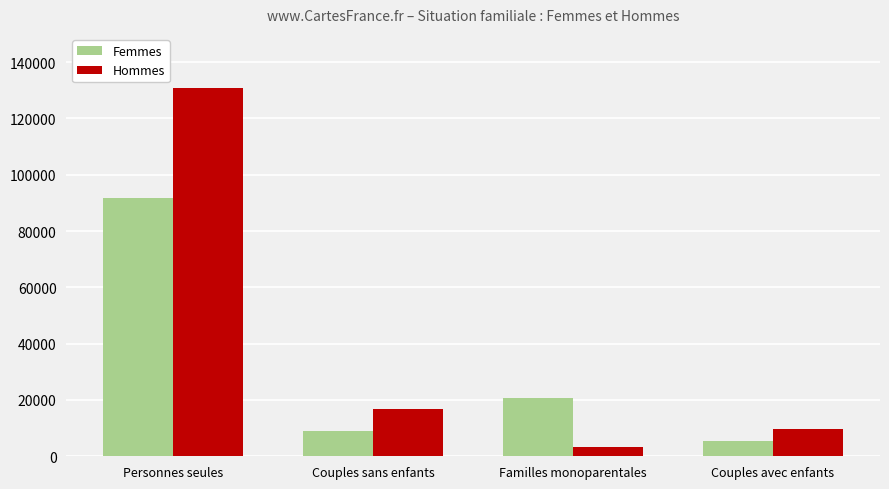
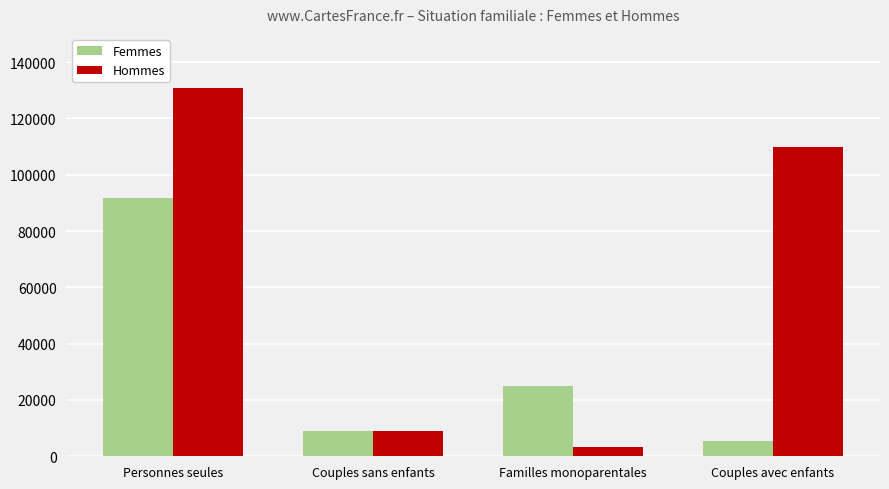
  {
    "Femmes": {
      "Personnes seules": 92000,
      "Couples sans enfants": 9000,
-     "Familles monoparentales": 21000,
+     "Familles monoparentales": 25000,
      "Couples avec enfants": 5000
    },
    "Hommes": {
      "Personnes seules": 131000,
-     "Couples sans enfants": 17000,
+     "Couples sans enfants": 9000,
      "Familles monoparentales": 3000,
-     "Couples avec enfants": 10000
+     "Couples avec enfants": 110000
    }
  }
